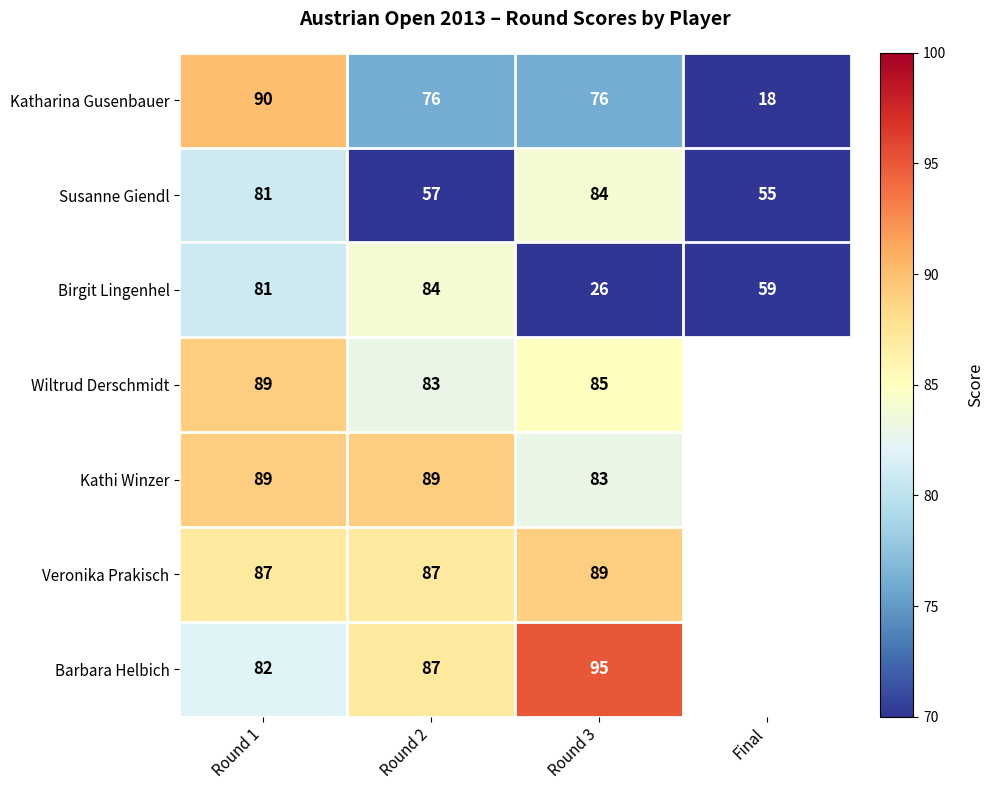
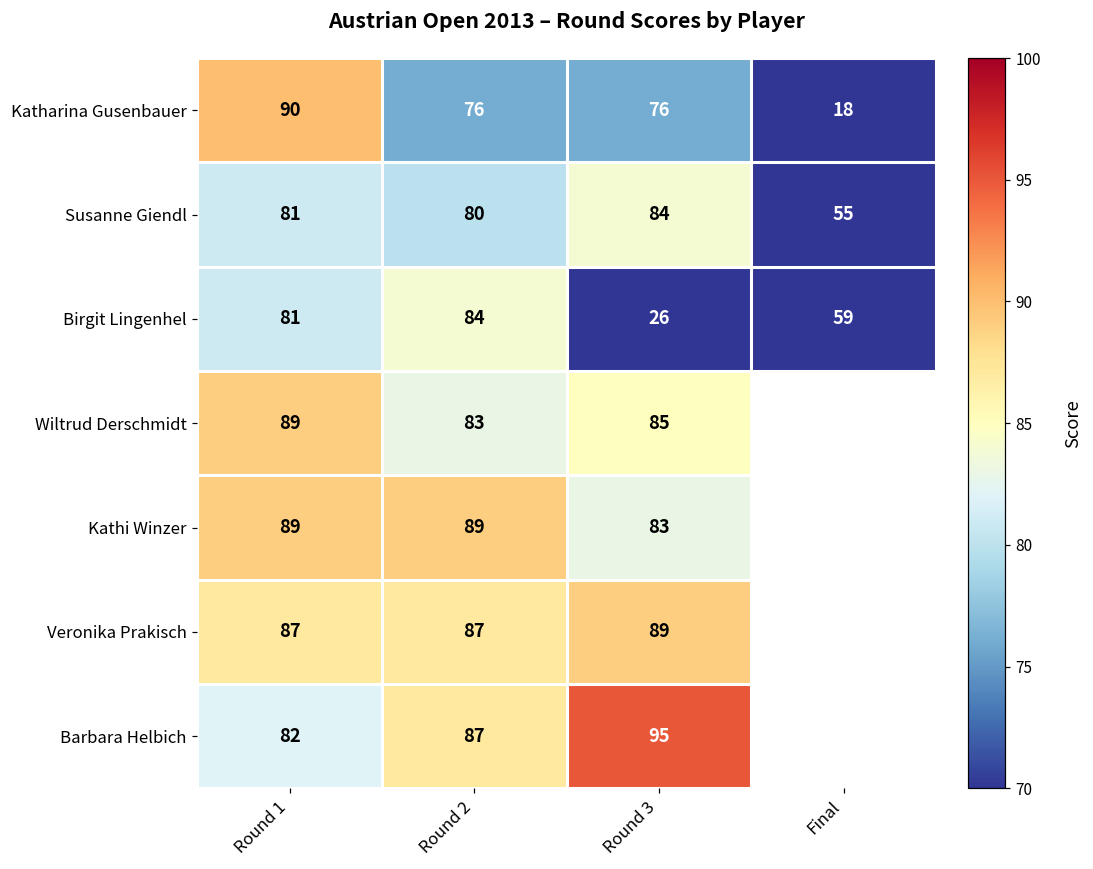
  {
    "Katharina Gusenbauer": {
      "Round 1": 90,
      "Round 2": 76,
      "Round 3": 76,
      "Final": 18
    },
    "Susanne Giendl": {
      "Round 1": 81,
-     "Round 2": 57,
+     "Round 2": 80,
      "Round 3": 84,
      "Final": 55
    },
    "Birgit Lingenhel": {
      "Round 1": 81,
      "Round 2": 84,
      "Round 3": 26,
      "Final": 59
    },
    "Wiltrud Derschmidt": {
      "Round 1": 89,
      "Round 2": 83,
      "Round 3": 85
    },
    "Kathi Winzer": {
      "Round 1": 89,
      "Round 2": 89,
      "Round 3": 83
    },
    "Veronika Prakisch": {
      "Round 1": 87,
      "Round 2": 87,
      "Round 3": 89
    },
    "Barbara Helbich": {
      "Round 1": 82,
      "Round 2": 87,
      "Round 3": 95
    }
  }
